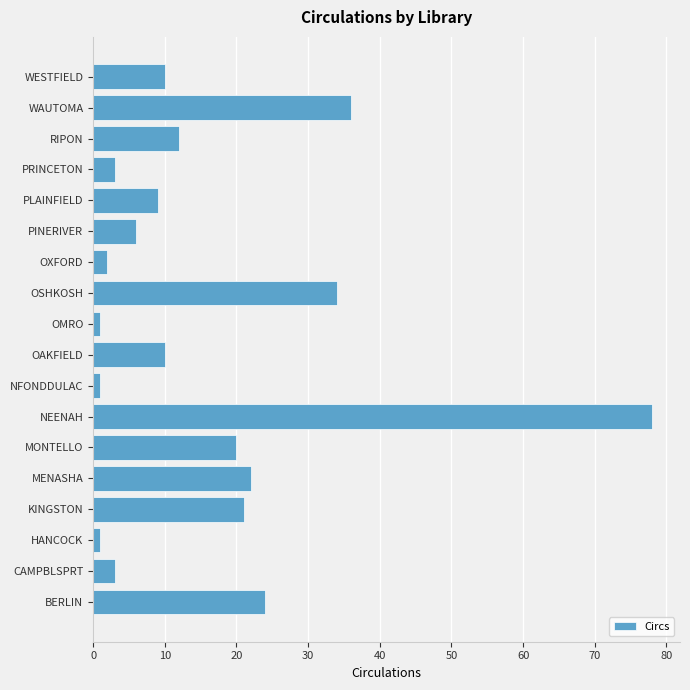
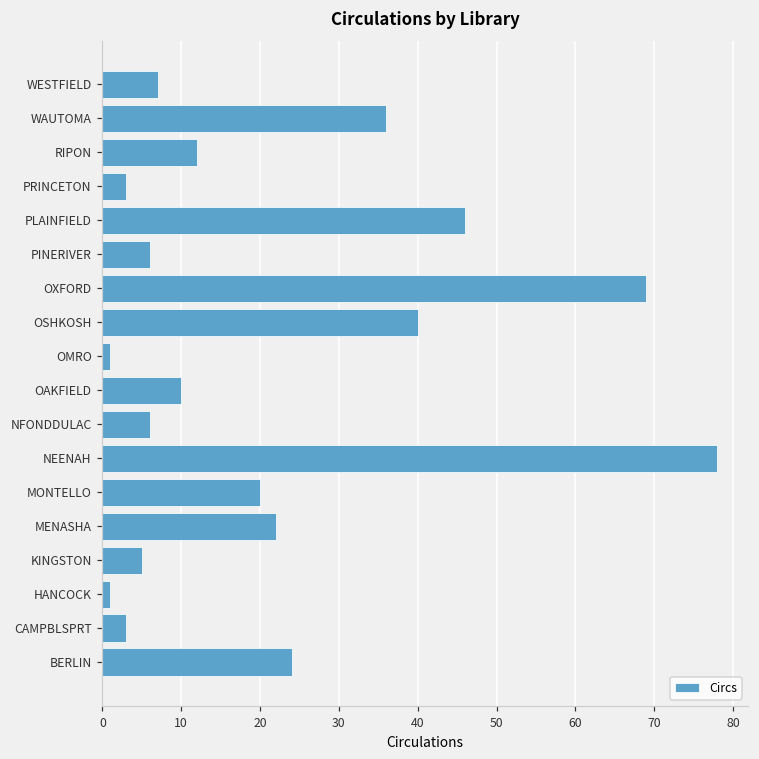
  {
-   "WESTFIELD": 10,
+   "WESTFIELD": 7,
    "WAUTOMA": 36,
    "RIPON": 12,
    "PRINCETON": 3,
-   "PLAINFIELD": 9,
+   "PLAINFIELD": 46,
    "PINERIVER": 6,
-   "OXFORD": 2,
-   "OSHKOSH": 34,
+   "OXFORD": 69,
+   "OSHKOSH": 40,
    "OMRO": 1,
    "OAKFIELD": 10,
-   "NFONDDULAC": 1,
+   "NFONDDULAC": 6,
    "NEENAH": 78,
    "MONTELLO": 20,
    "MENASHA": 22,
-   "KINGSTON": 21,
+   "KINGSTON": 5,
    "HANCOCK": 1,
    "CAMPBLSPRT": 3,
    "BERLIN": 24
  }
